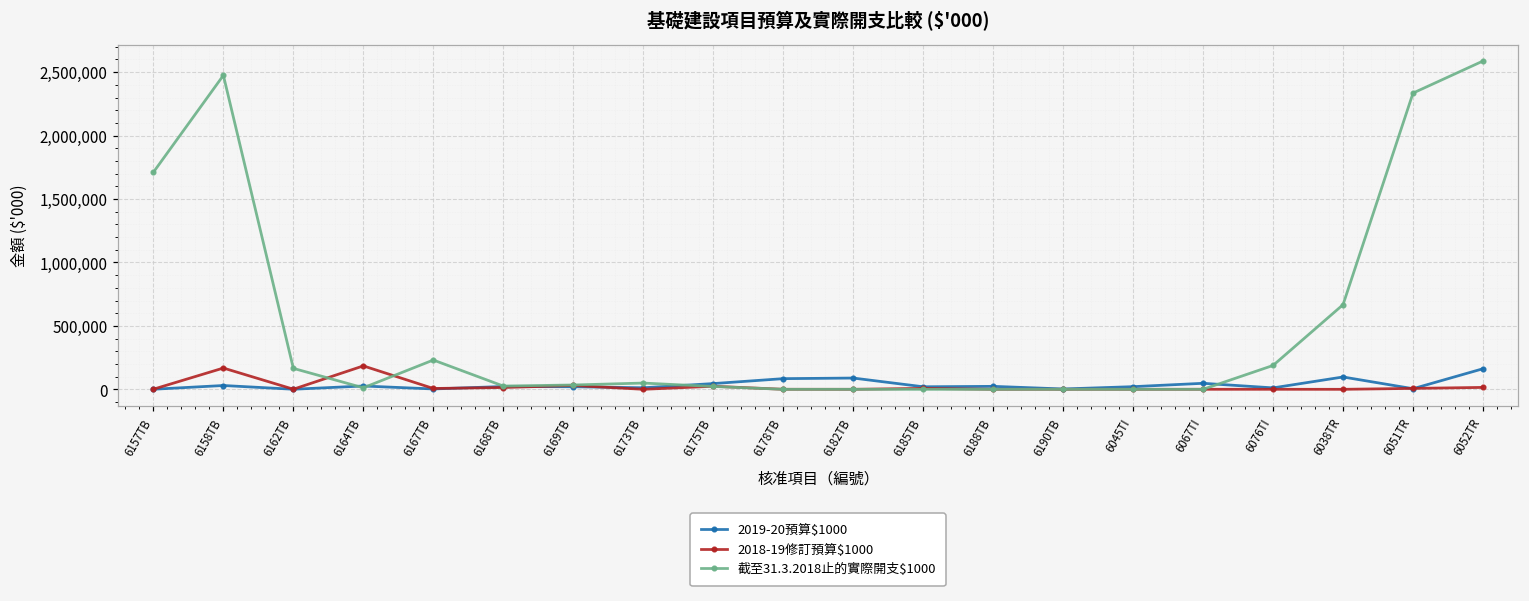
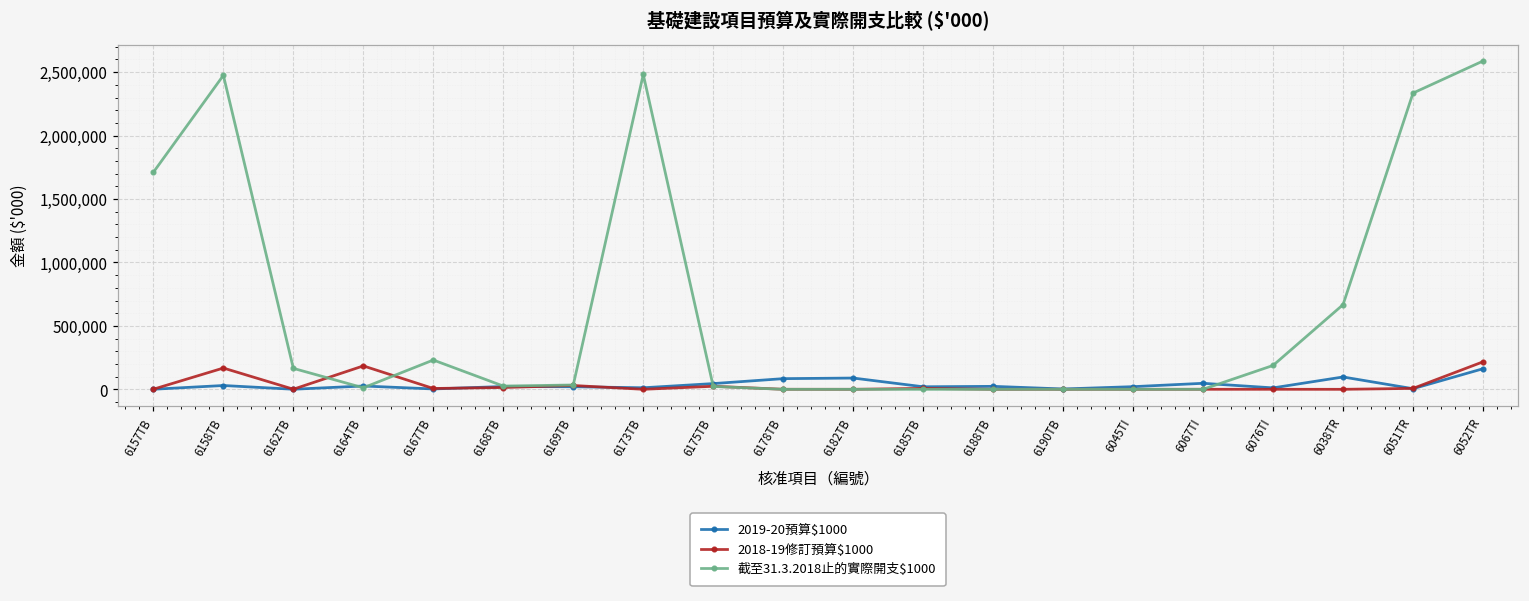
  {
    "2019-20預算$1000": {
      "6158TB": "30,000",
      "6178TB": "80,000",
      "6182TB": "90,000",
      "6188TB": "20,000",
      "6067TI": "50,000",
      "6038TR": "100,000",
      "6052TR": "160,000"
    },
    "2018-19修訂預算$1000": {
      "6158TB": "170,000",
      "6164TB": "180,000",
      "6038TR": "0",
-     "6052TR": "20,000"
+     "6052TR": "220,000"
    },
    "截至31.3.2018止的實際開支$1000": {
      "6157TB": "1,710,000",
      "6158TB": "2,480,000",
      "6162TB": "170,000",
      "6167TB": "230,000",
-     "6173TB": "50,000",
+     "6173TB": "2,480,000",
      "6076TI": "190,000",
      "6038TR": "670,000",
      "6051TR": "2,340,000",
      "6052TR": "2,590,000"
    }
  }
